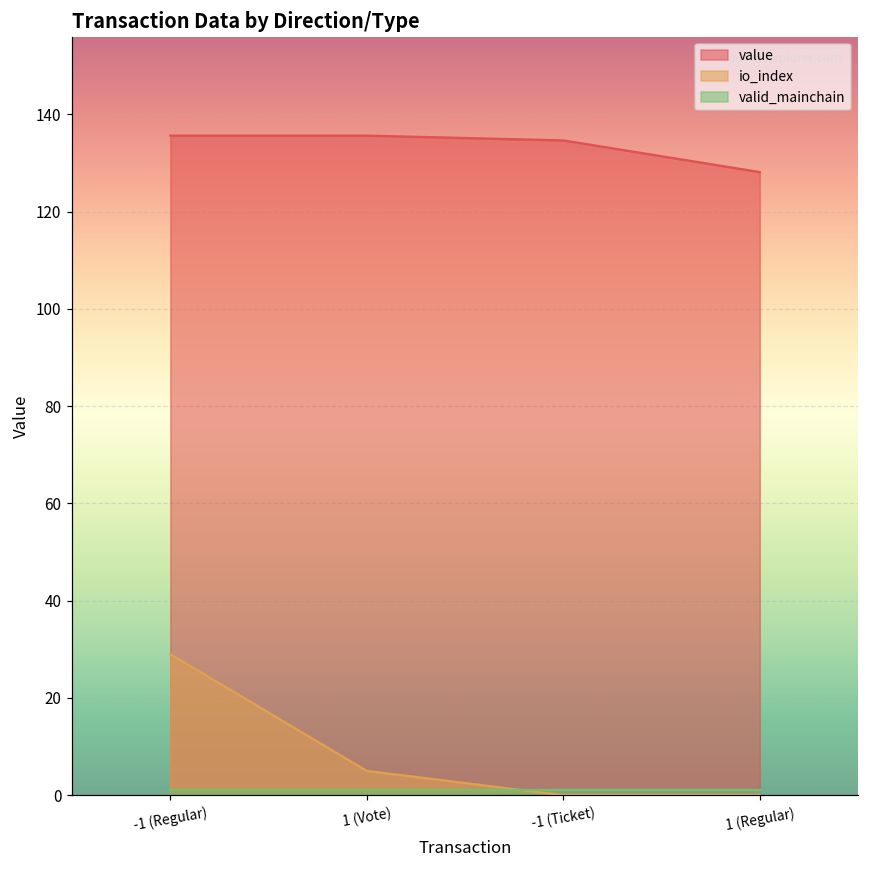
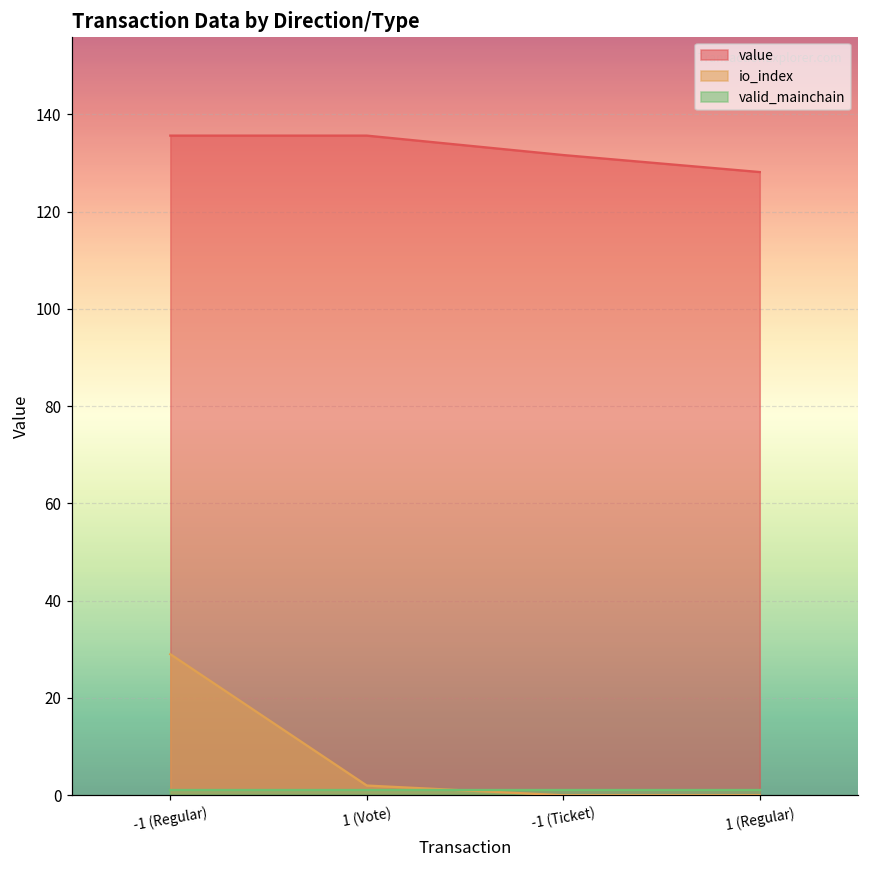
  {
    "value": {
      "-1 (Regular)": 136,
      "1 (Vote)": 136,
-     "-1 (Ticket)": 135,
+     "-1 (Ticket)": 132,
      "1 (Regular)": 128
    },
    "io_index": {
      "-1 (Regular)": 29,
-     "1 (Vote)": 5,
+     "1 (Vote)": 2,
      "-1 (Ticket)": 0,
      "1 (Regular)": 0
    },
    "valid_mainchain": {
      "-1 (Regular)": 1,
      "1 (Vote)": 1,
      "-1 (Ticket)": 1,
      "1 (Regular)": 1
    }
  }
